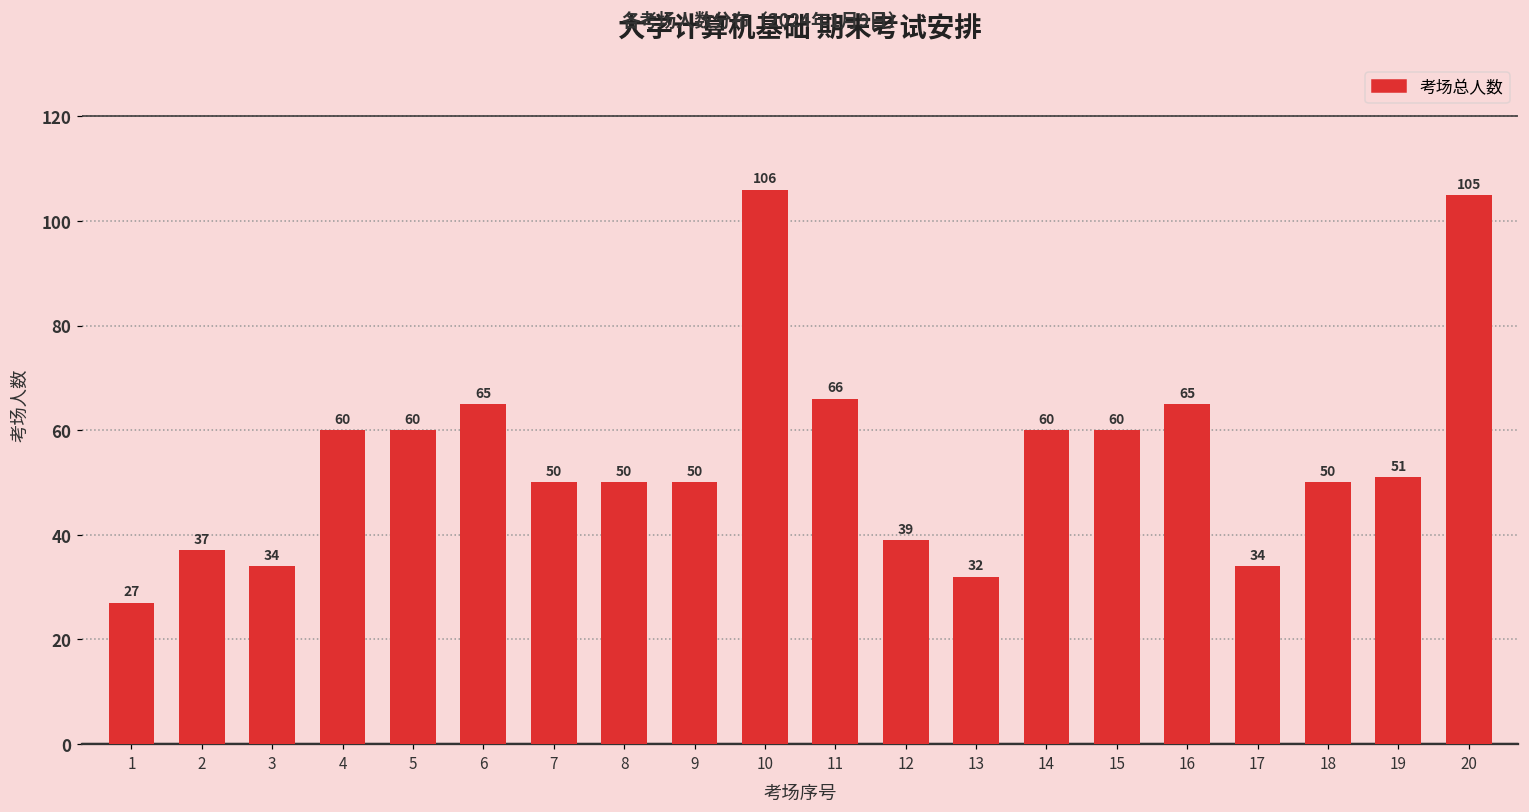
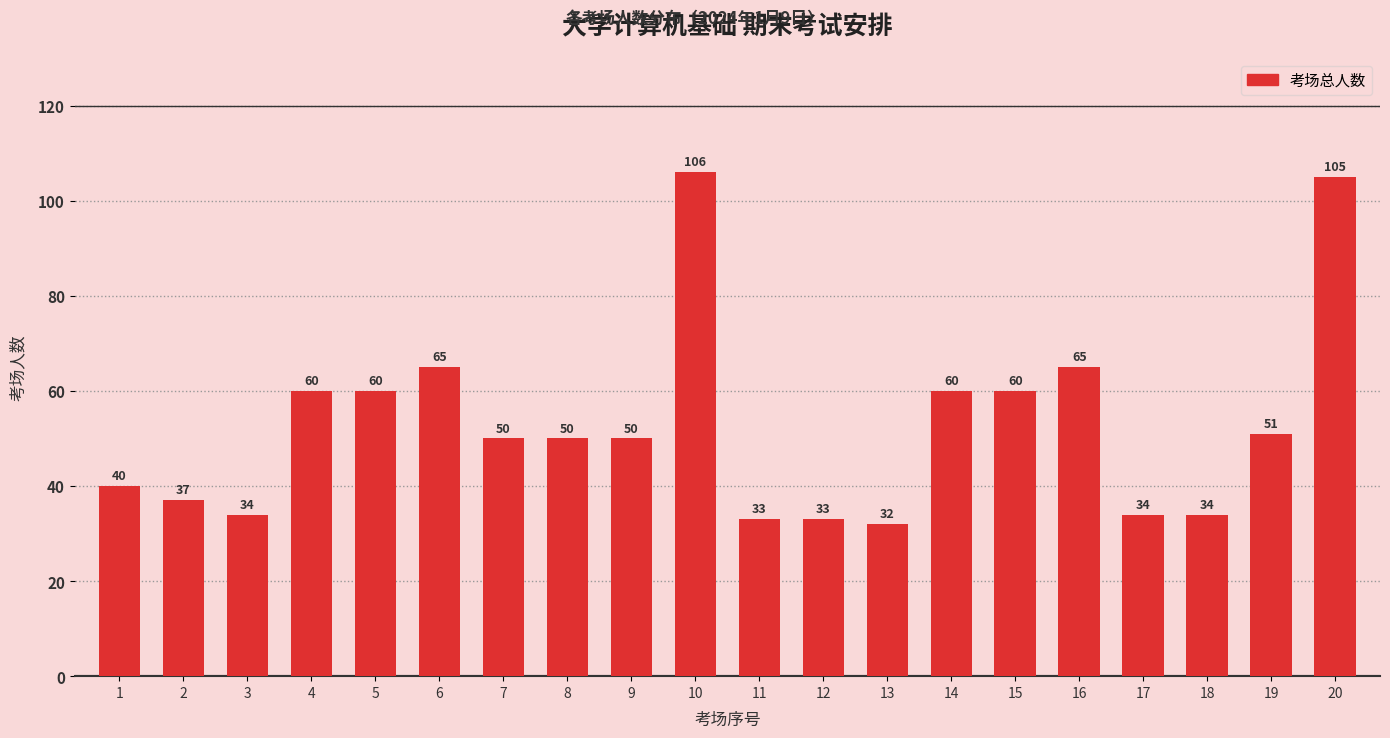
  {
-   "1": 27,
+   "1": 40,
    "2": 37,
    "3": 34,
    "4": 60,
    "5": 60,
    "6": 65,
    "7": 50,
    "8": 50,
    "9": 50,
    "10": 106,
-   "11": 66,
-   "12": 39,
+   "11": 33,
+   "12": 33,
    "13": 32,
    "14": 60,
    "15": 60,
    "16": 65,
    "17": 34,
-   "18": 50,
+   "18": 34,
    "19": 51,
    "20": 105
  }
